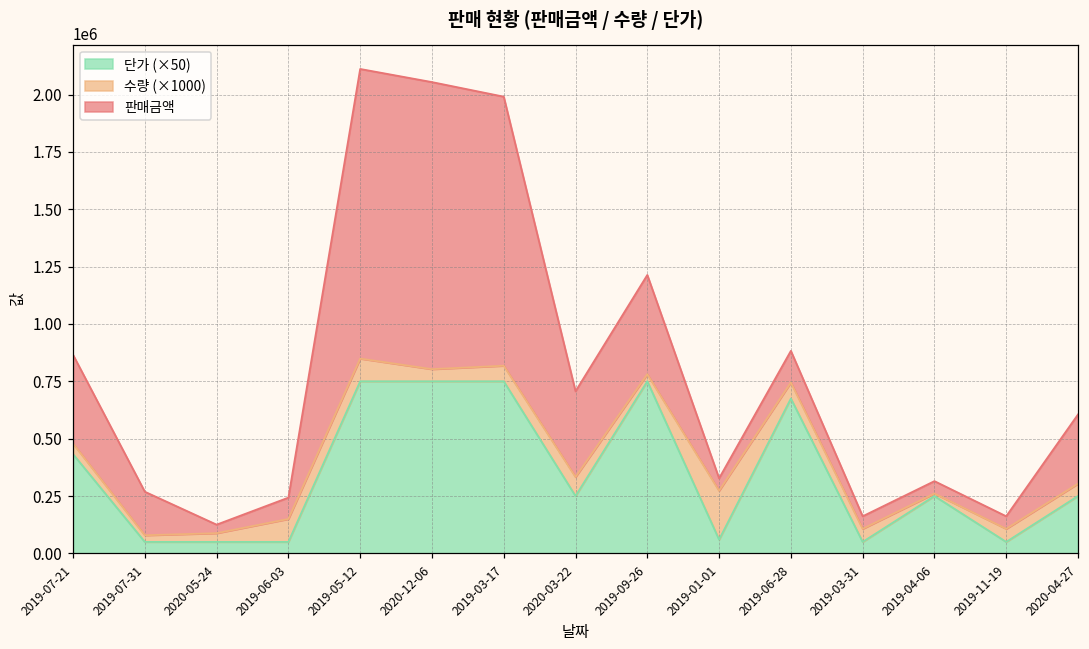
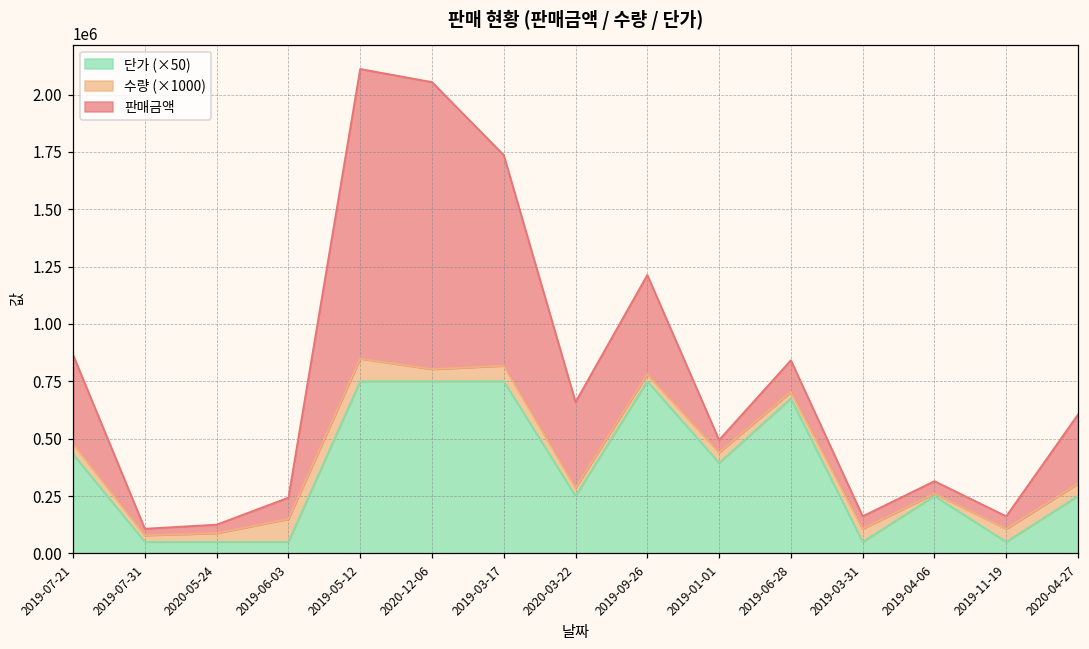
  {
    "단가 (×50)": {
      "2019-07-21": 430000,
      "2019-07-31": 50000,
      "2020-05-24": 50000,
      "2019-06-03": 50000,
      "2019-05-12": 750000,
      "2020-12-06": 750000,
      "2019-03-17": 750000,
      "2020-03-22": 250000,
      "2019-09-26": 750000,
-     "2019-01-01": 60000,
+     "2019-01-01": 390000,
      "2019-06-28": 670000,
      "2019-03-31": 50000,
      "2019-11-19": 50000,
      "2020-04-27": 250000
    },
    "수량 (×1000)": {
      "2019-07-21": 50000,
      "2019-07-31": 30000,
      "2020-05-24": 40000,
      "2019-06-03": 100000,
      "2019-05-12": 100000,
      "2020-12-06": 50000,
      "2019-03-17": 70000,
-     "2020-03-22": 80000,
+     "2020-03-22": 40000,
      "2019-09-26": 30000,
-     "2019-01-01": 210000,
-     "2019-06-28": 70000,
+     "2019-01-01": 50000,
+     "2019-06-28": 30000,
      "2019-03-31": 60000,
      "2019-11-19": 60000,
      "2020-04-27": 50000
    },
    "판매금액": {
      "2019-07-21": 390000,
-     "2019-07-31": 190000,
+     "2019-07-31": 30000,
      "2020-05-24": 40000,
      "2019-06-03": 90000,
      "2019-05-12": 1260000,
      "2020-12-06": 1250000,
-     "2019-03-17": 1170000,
+     "2019-03-17": 920000,
      "2020-03-22": 370000,
      "2019-09-26": 430000,
      "2019-01-01": 50000,
      "2019-06-28": 140000,
      "2019-03-31": 50000,
      "2019-04-06": 50000,
      "2019-11-19": 50000,
      "2020-04-27": 300000
    }
  }
